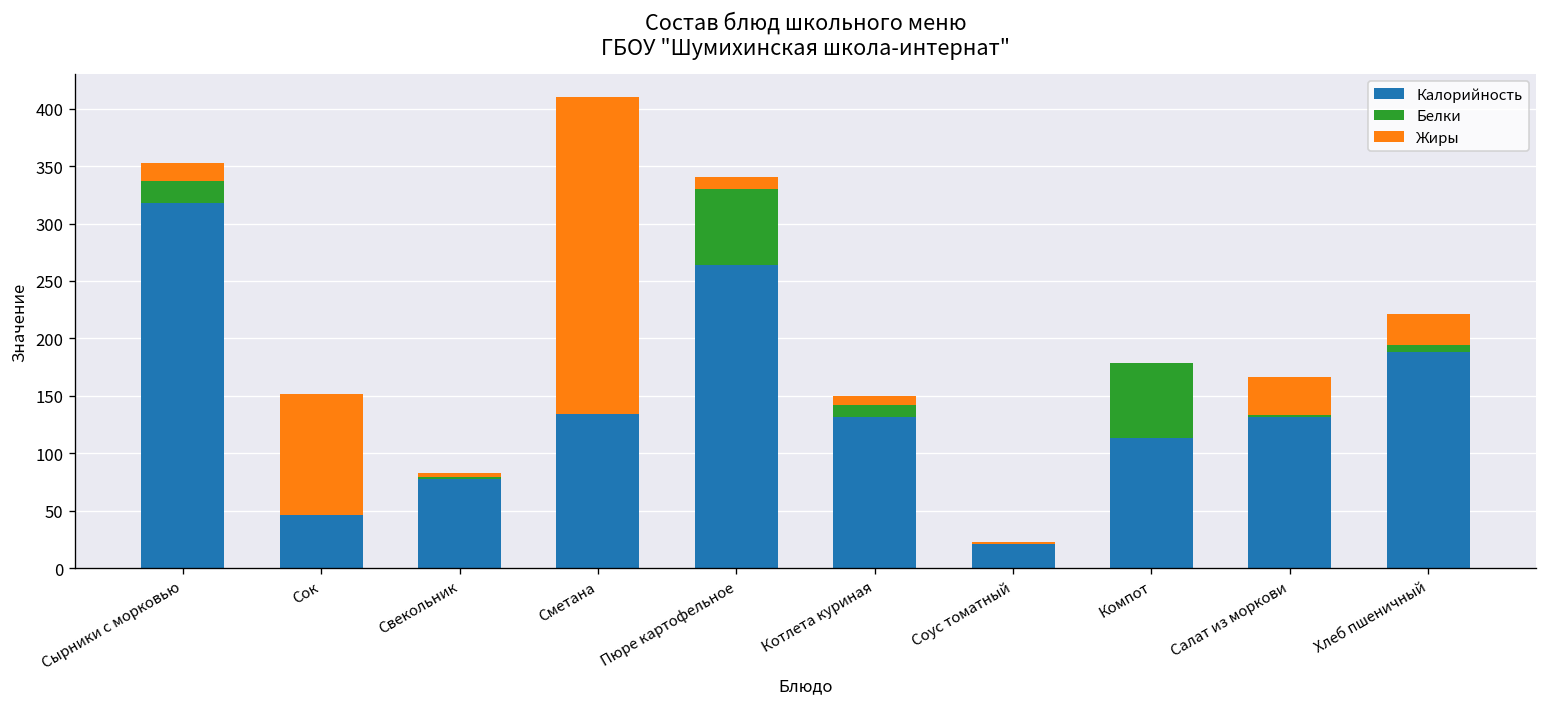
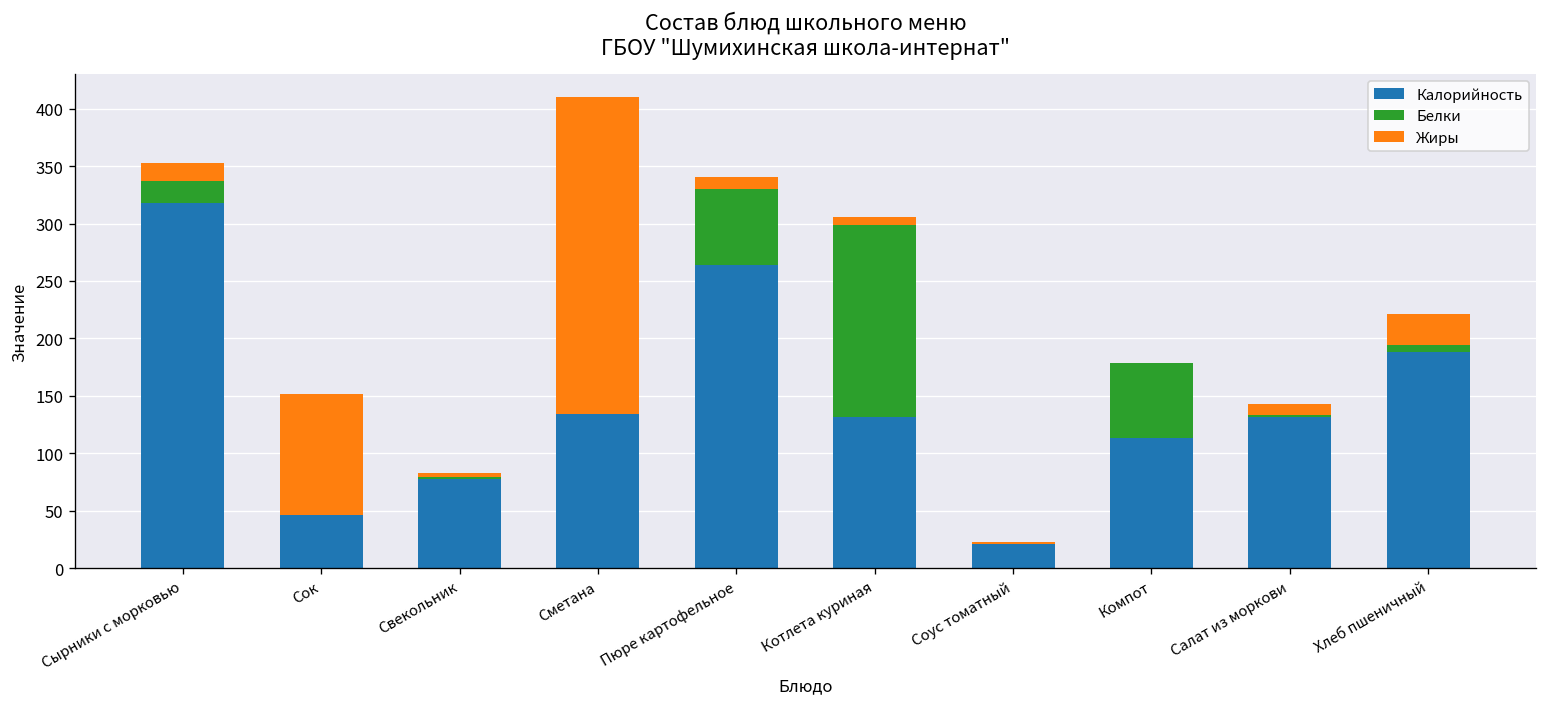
  {
    "Калорийность": {
      "Сырники с морковью": 320,
      "Сок": 50,
      "Свекольник": 80,
      "Сметана": 130,
      "Пюре картофельное": 260,
      "Котлета куриная": 130,
      "Соус томатный": 20,
      "Компот": 110,
      "Салат из моркови": 130,
      "Хлеб пшеничный": 190
    },
    "Белки": {
      "Сырники с морковью": 20,
      "Пюре картофельное": 70,
-     "Котлета куриная": 10,
+     "Котлета куриная": 170,
      "Компот": 60,
      "Хлеб пшеничный": 10
    },
    "Жиры": {
      "Сырники с морковью": 20,
      "Сок": 110,
      "Свекольник": 0,
      "Сметана": 280,
      "Пюре картофельное": 10,
      "Котлета куриная": 10,
      "Компот": 0,
-     "Салат из моркови": 30,
+     "Салат из моркови": 10,
      "Хлеб пшеничный": 30
    }
  }
